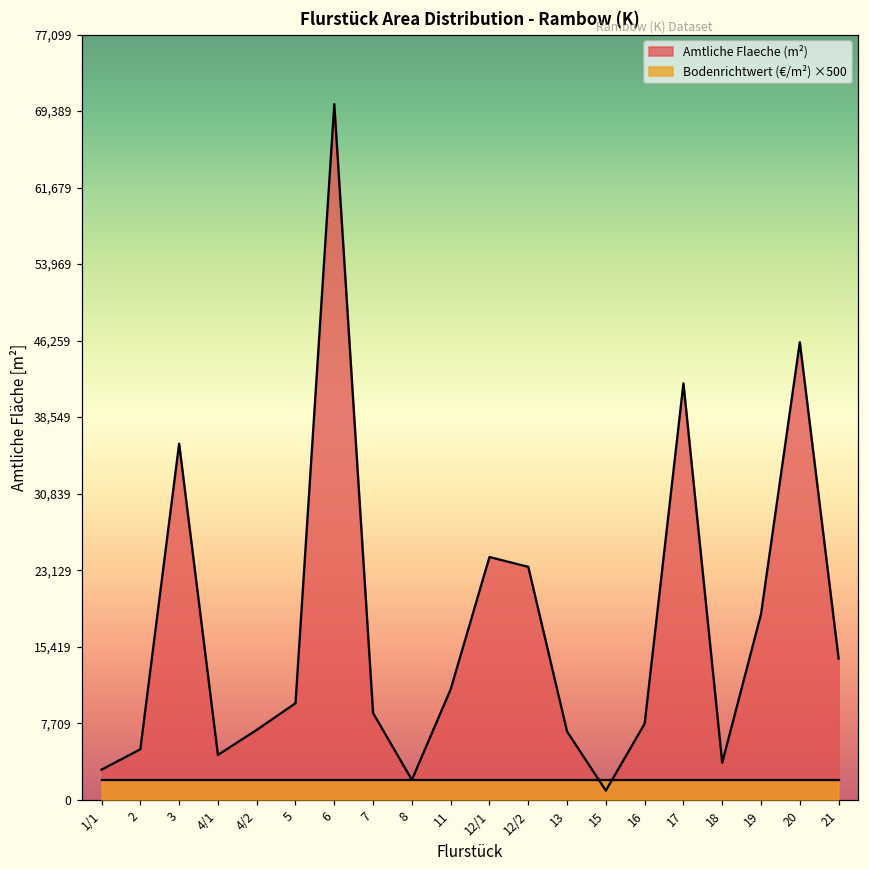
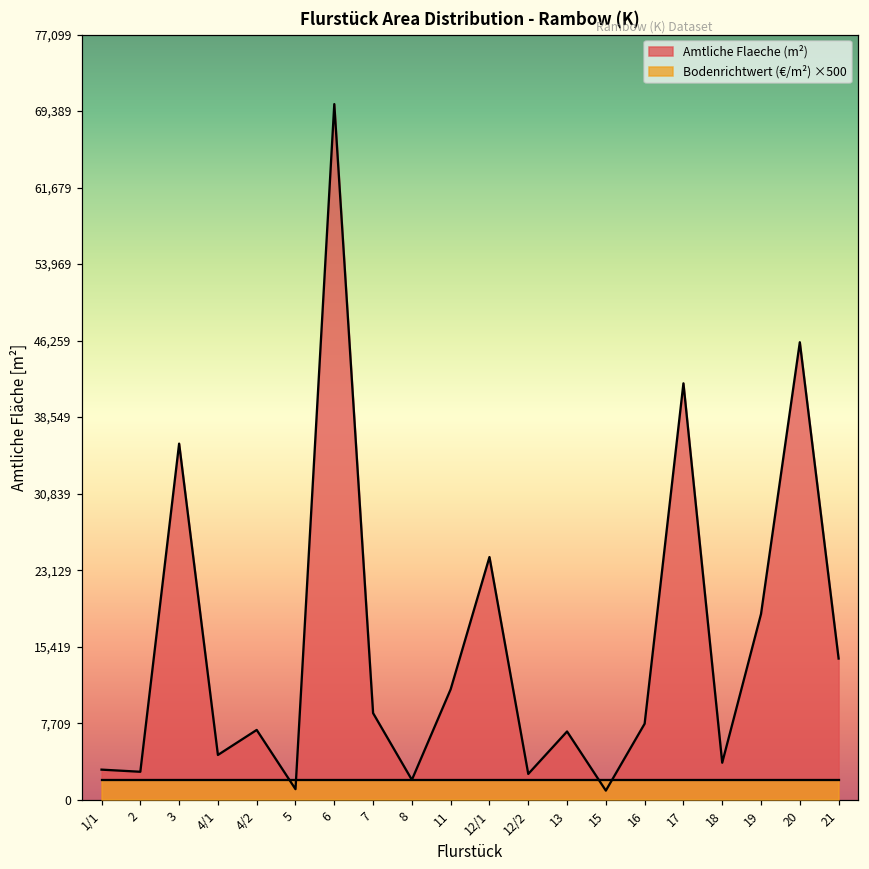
  {
    "Amtliche Flaeche (m²)": {
      "1/1": "3,000",
-     "2": "5,000",
+     "2": "3,000",
      "3": "36,000",
      "4/1": "5,000",
      "4/2": "7,000",
-     "5": "10,000",
+     "5": "1,000",
      "6": "70,000",
      "7": "9,000",
      "11": "11,000",
      "12/1": "24,000",
-     "12/2": "23,000",
+     "12/2": "3,000",
      "13": "7,000",
      "15": "1,000",
      "16": "8,000",
      "17": "42,000",
      "18": "4,000",
      "19": "19,000",
      "20": "46,000",
      "21": "14,000"
    },
    "Bodenrichtwert (€/m²) ×500": {
      "1/1": "2,000",
      "2": "2,000",
      "3": "2,000",
      "4/1": "2,000",
      "4/2": "2,000",
      "5": "2,000",
      "6": "2,000",
      "7": "2,000",
      "11": "2,000",
      "12/1": "2,000",
      "12/2": "2,000",
      "13": "2,000",
      "15": "2,000",
      "16": "2,000",
      "17": "2,000",
      "18": "2,000",
      "19": "2,000",
      "20": "2,000",
      "21": "2,000"
    }
  }
